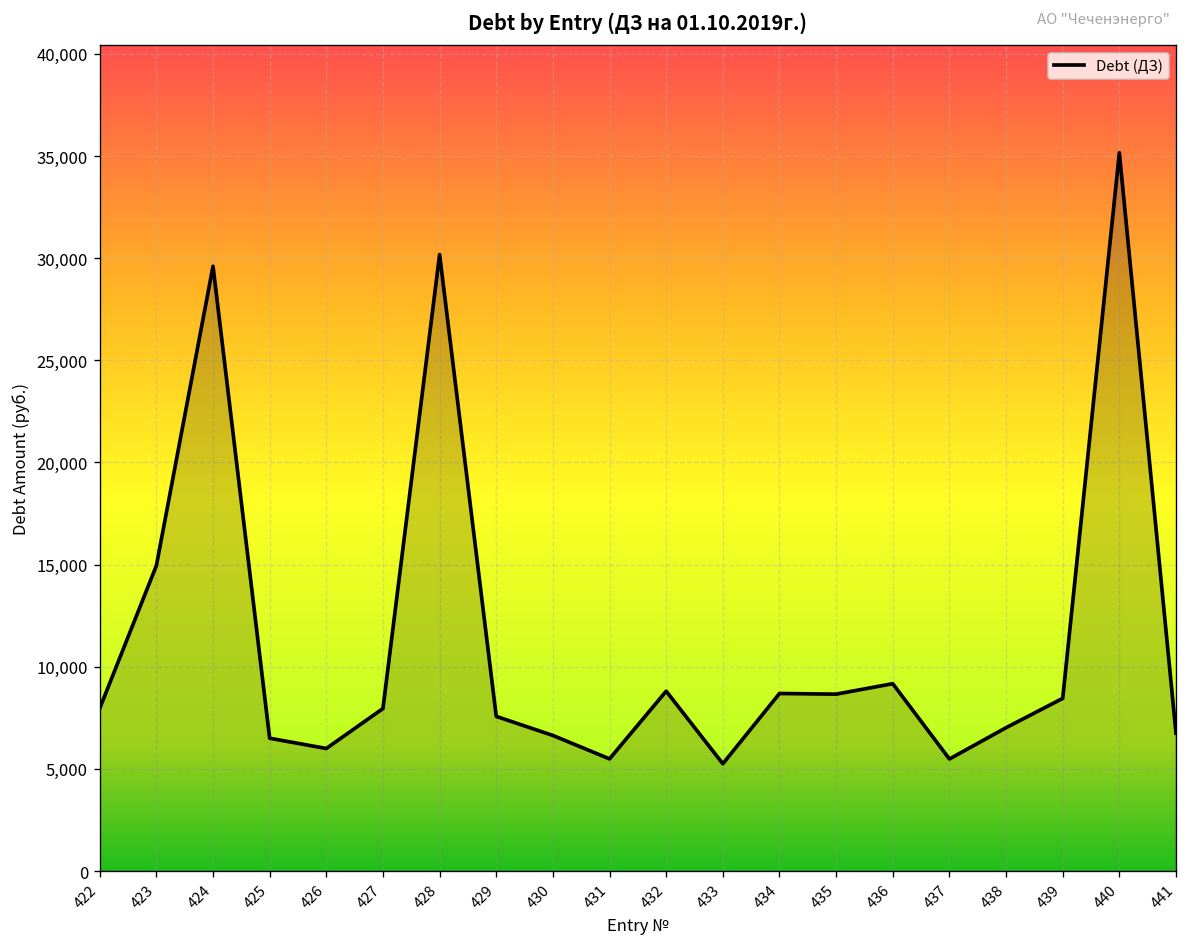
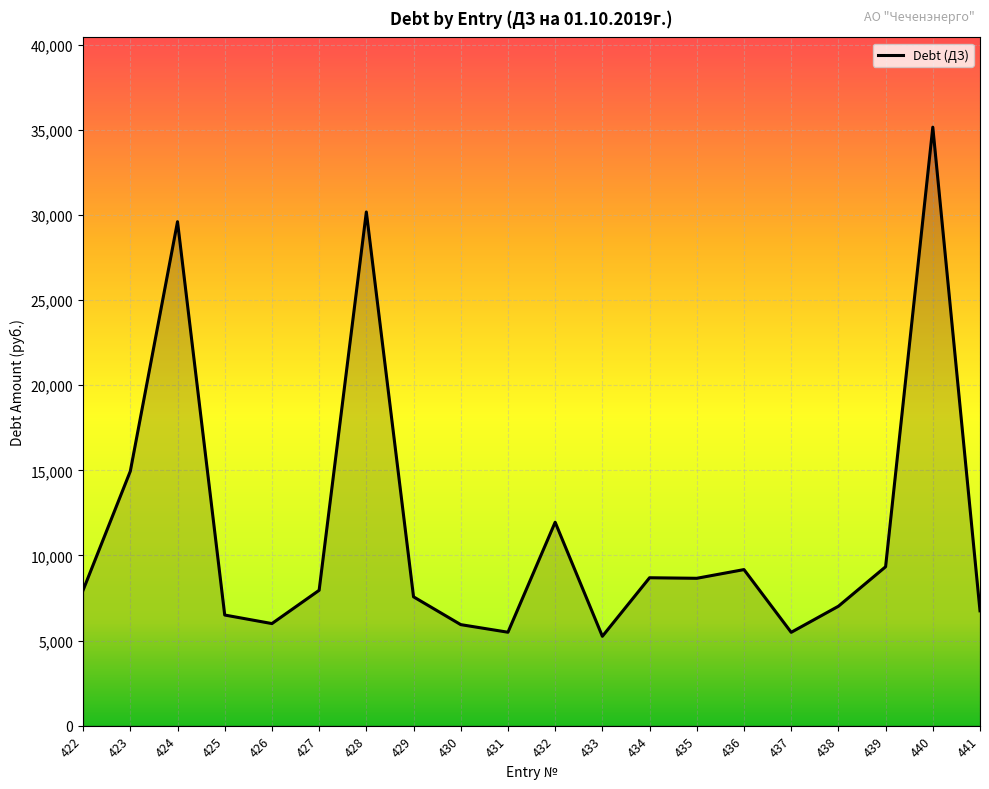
  {
    "422": "8,000",
    "423": "14,900",
    "424": "29,600",
    "425": "6,500",
    "426": "6,000",
    "427": "8,000",
    "428": "30,200",
    "429": "7,600",
-   "430": "6,600",
+   "430": "5,900",
    "431": "5,500",
-   "432": "8,800",
+   "432": "12,000",
    "433": "5,300",
    "434": "8,700",
    "435": "8,700",
    "436": "9,200",
    "437": "5,500",
    "438": "7,000",
-   "439": "8,500",
+   "439": "9,300",
    "440": "35,200",
    "441": "6,700"
  }
